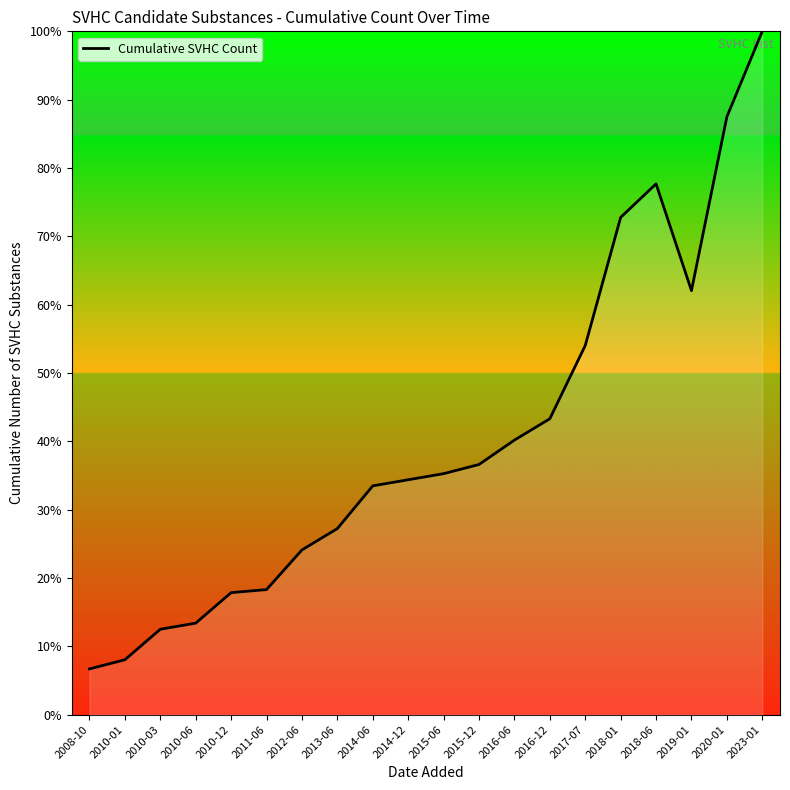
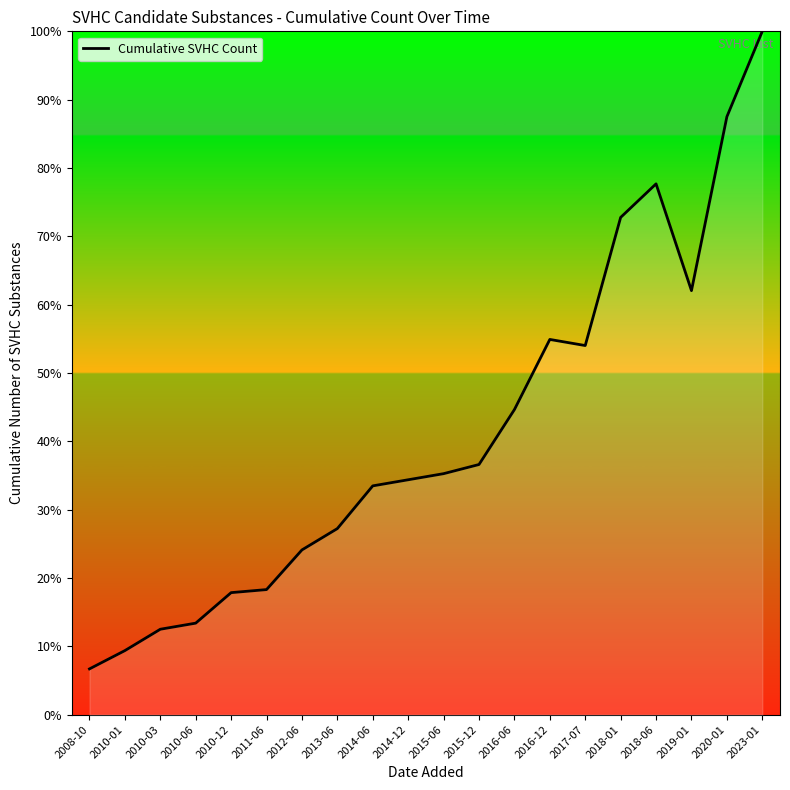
  {
    "2008-10": "7%",
-   "2010-01": "8%",
+   "2010-01": "9%",
    "2010-03": "13%",
    "2010-06": "13%",
    "2010-12": "18%",
    "2011-06": "18%",
    "2012-06": "24%",
    "2013-06": "27%",
    "2014-06": "33%",
    "2014-12": "34%",
    "2015-06": "35%",
    "2015-12": "37%",
-   "2016-06": "40%",
-   "2016-12": "43%",
+   "2016-06": "45%",
+   "2016-12": "55%",
    "2017-07": "54%",
    "2018-01": "73%",
    "2018-06": "78%",
    "2019-01": "62%",
    "2020-01": "88%",
    "2023-01": "100%"
  }
